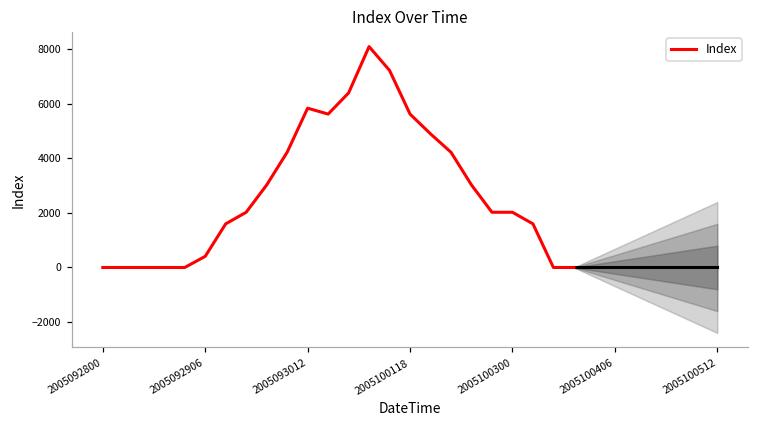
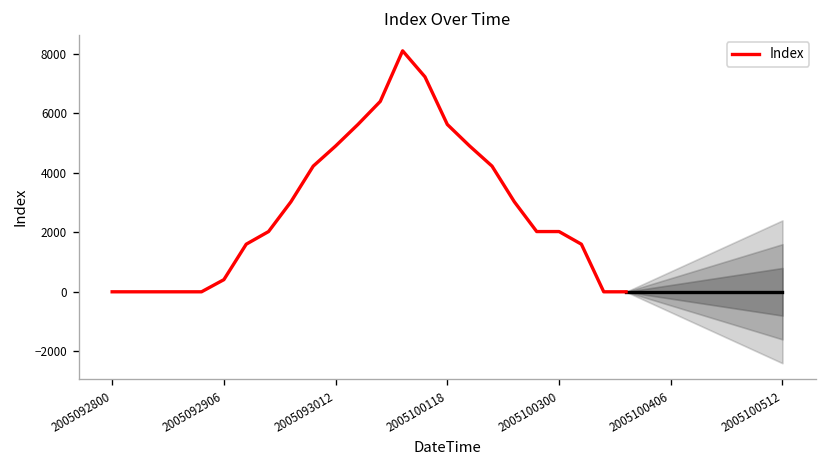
  {
    "Index": {
      "2005092800": 0,
      "2005092906": 400,
-     "2005093012": 5800,
+     "2005093012": 4900,
      "2005100118": 5600,
      "2005100300": 2000
    }
  }
